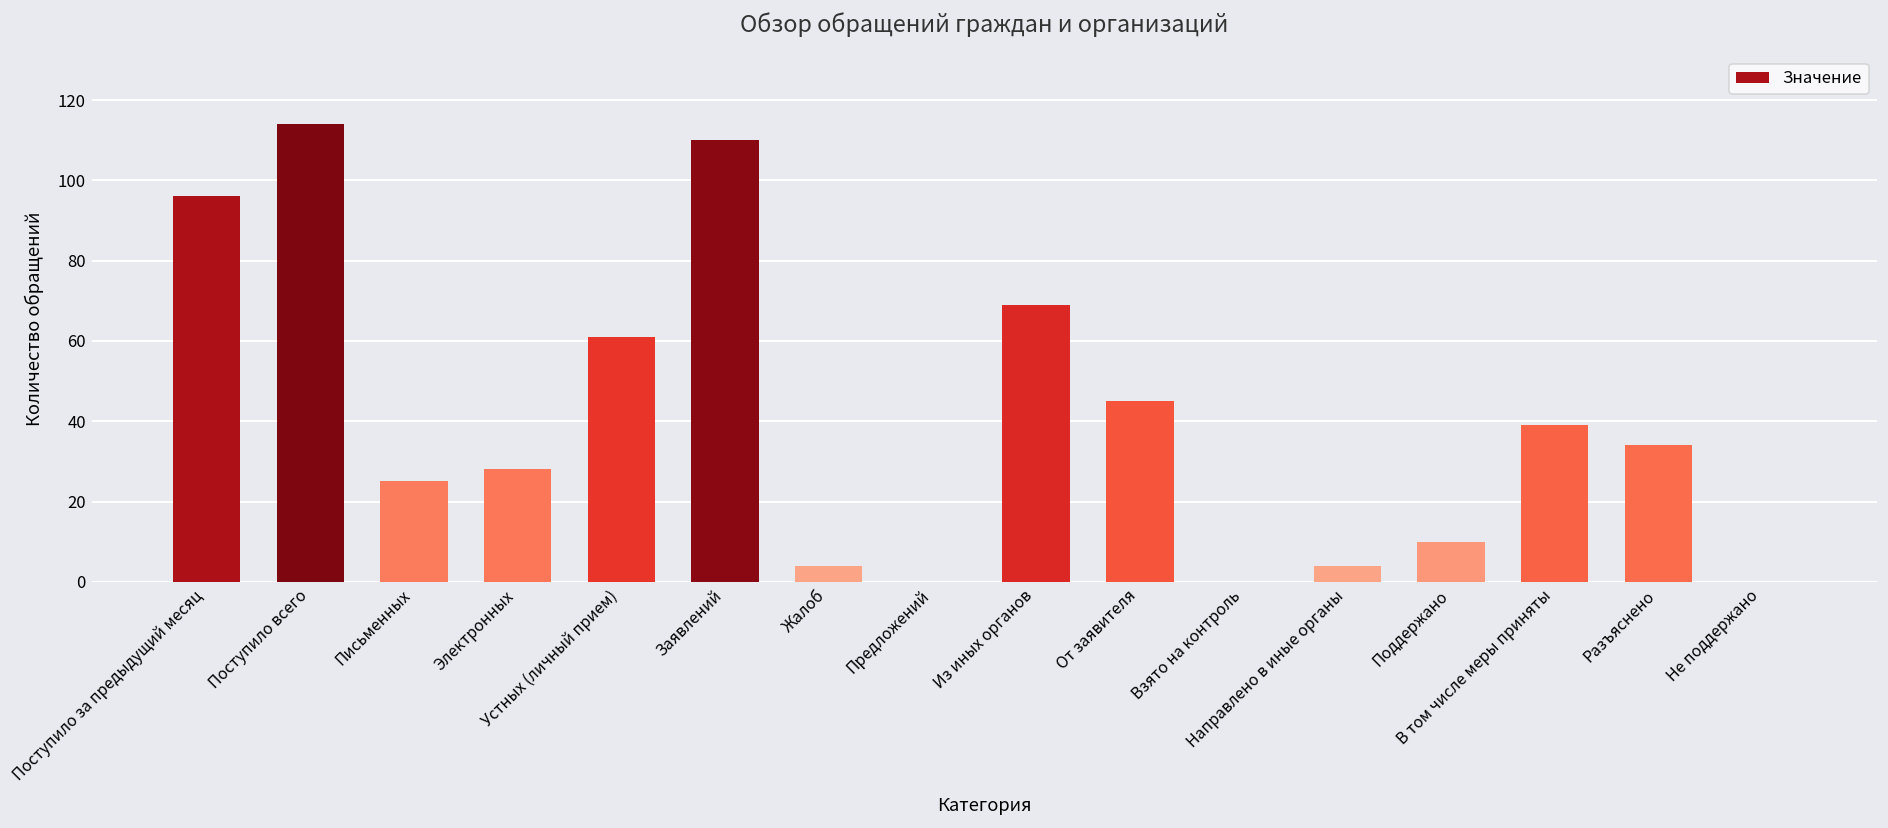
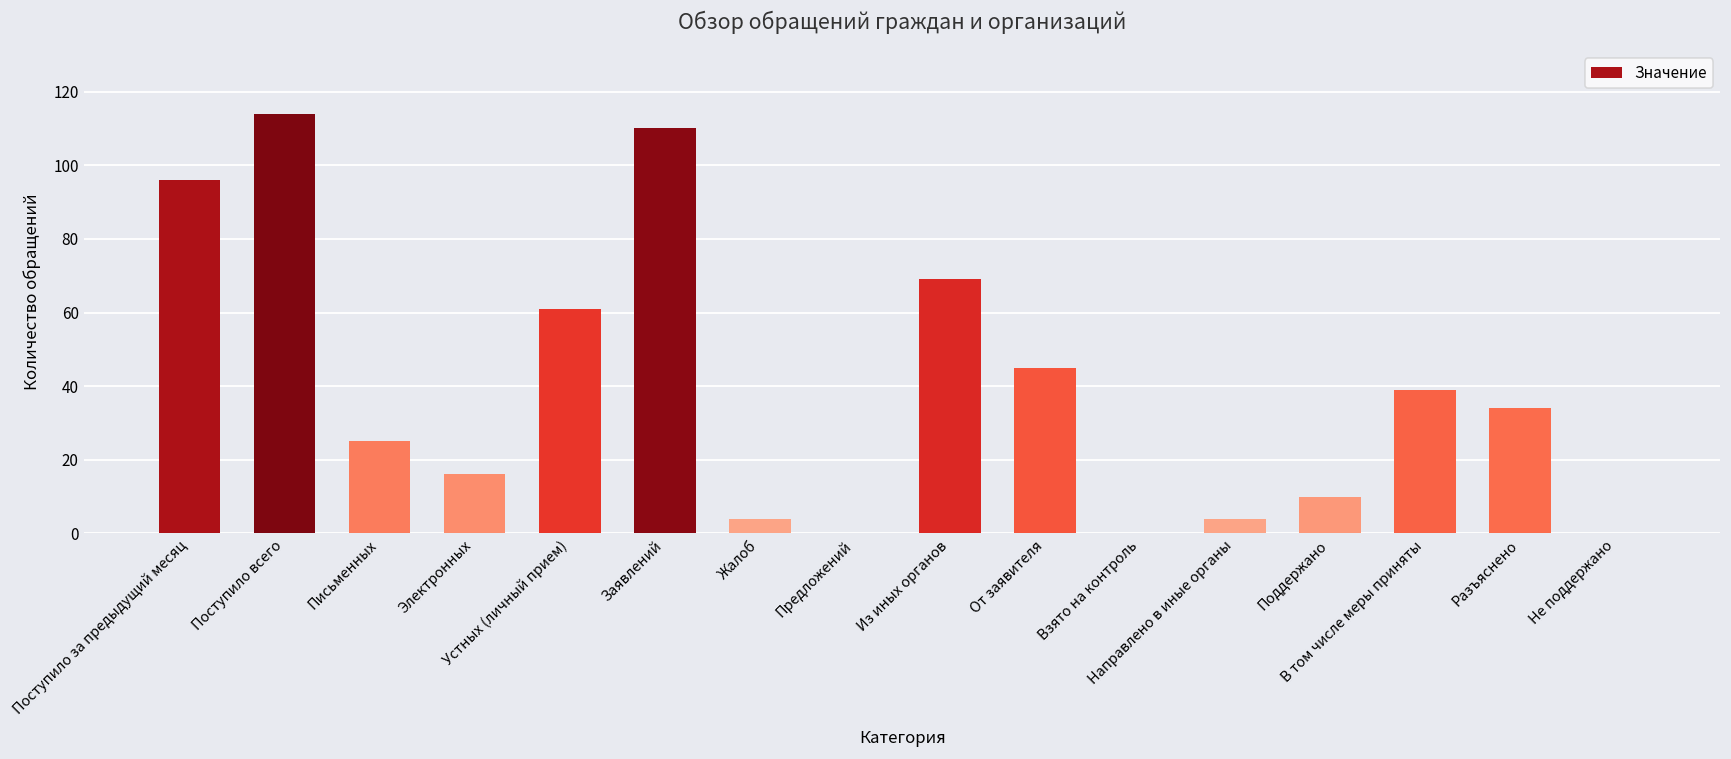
  {
    "Поступило за предыдущий месяц": 96,
    "Поступило всего": 114,
    "Письменных": 25,
-   "Электронных": 28,
+   "Электронных": 16,
    "Устных (личный прием)": 61,
    "Заявлений": 110,
    "Жалоб": 4,
    "Предложений": 0,
    "Из иных органов": 69,
    "От заявителя": 45,
    "Взято на контроль": 0,
    "Направлено в иные органы": 4,
    "Поддержано": 10,
    "В том числе меры приняты": 39,
    "Разъяснено": 34,
    "Не поддержано": 0
  }
